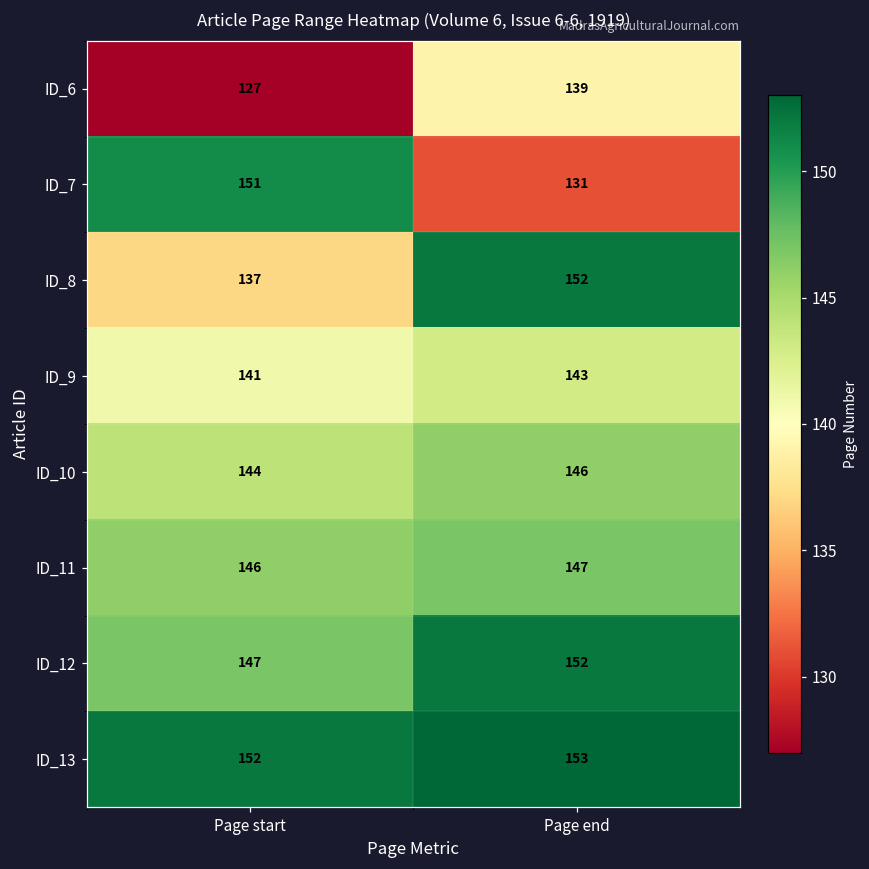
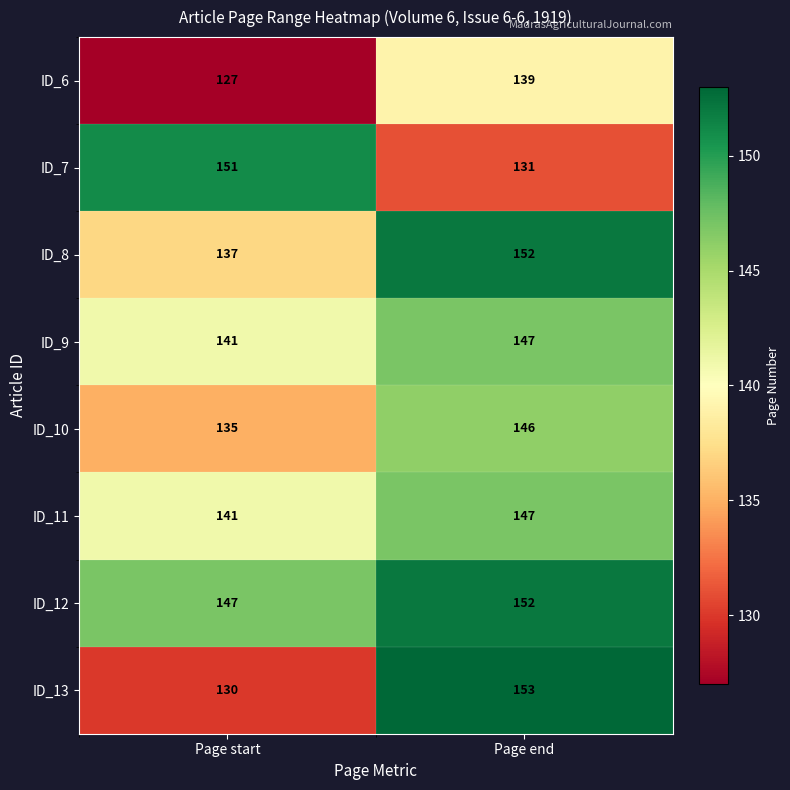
  {
    "ID_6": {
      "Page start": 127,
      "Page end": 139
    },
    "ID_7": {
      "Page start": 151,
      "Page end": 131
    },
    "ID_8": {
      "Page start": 137,
      "Page end": 152
    },
    "ID_9": {
      "Page start": 141,
-     "Page end": 143
+     "Page end": 147
    },
    "ID_10": {
-     "Page start": 144,
+     "Page start": 135,
      "Page end": 146
    },
    "ID_11": {
-     "Page start": 146,
+     "Page start": 141,
      "Page end": 147
    },
    "ID_12": {
      "Page start": 147,
      "Page end": 152
    },
    "ID_13": {
-     "Page start": 152,
+     "Page start": 130,
      "Page end": 153
    }
  }
